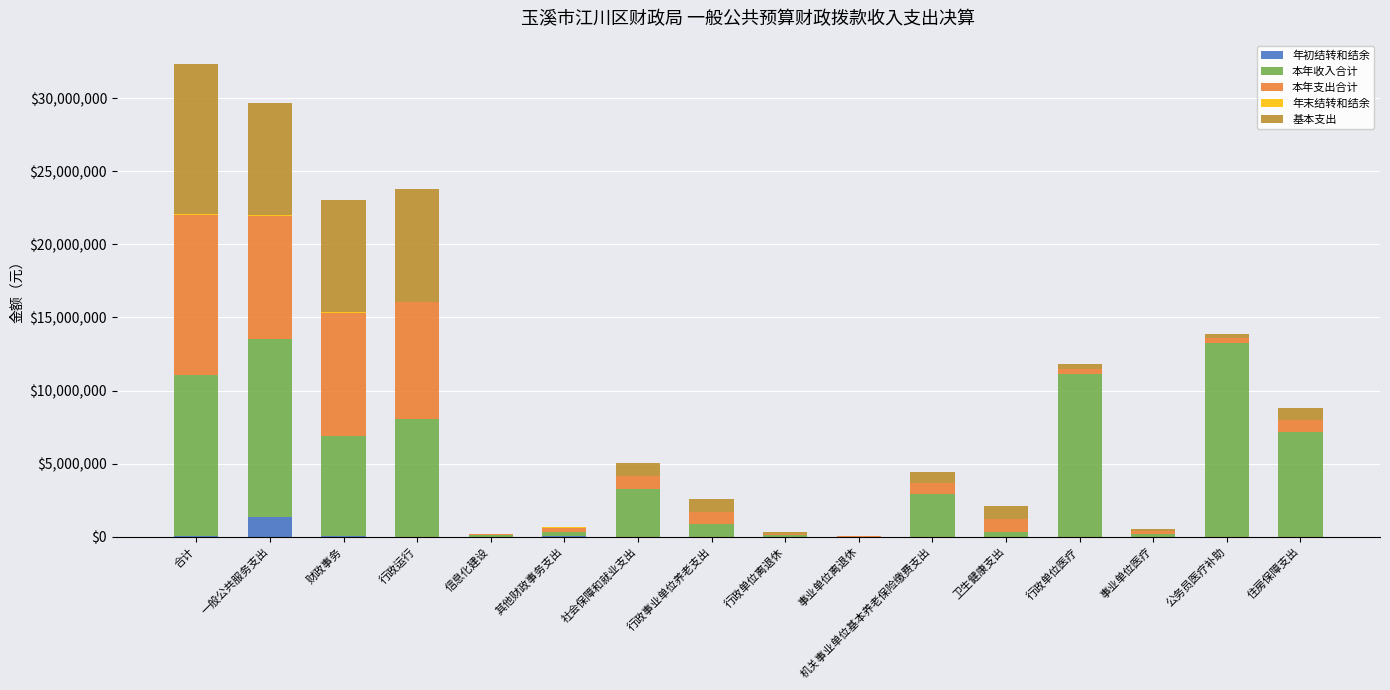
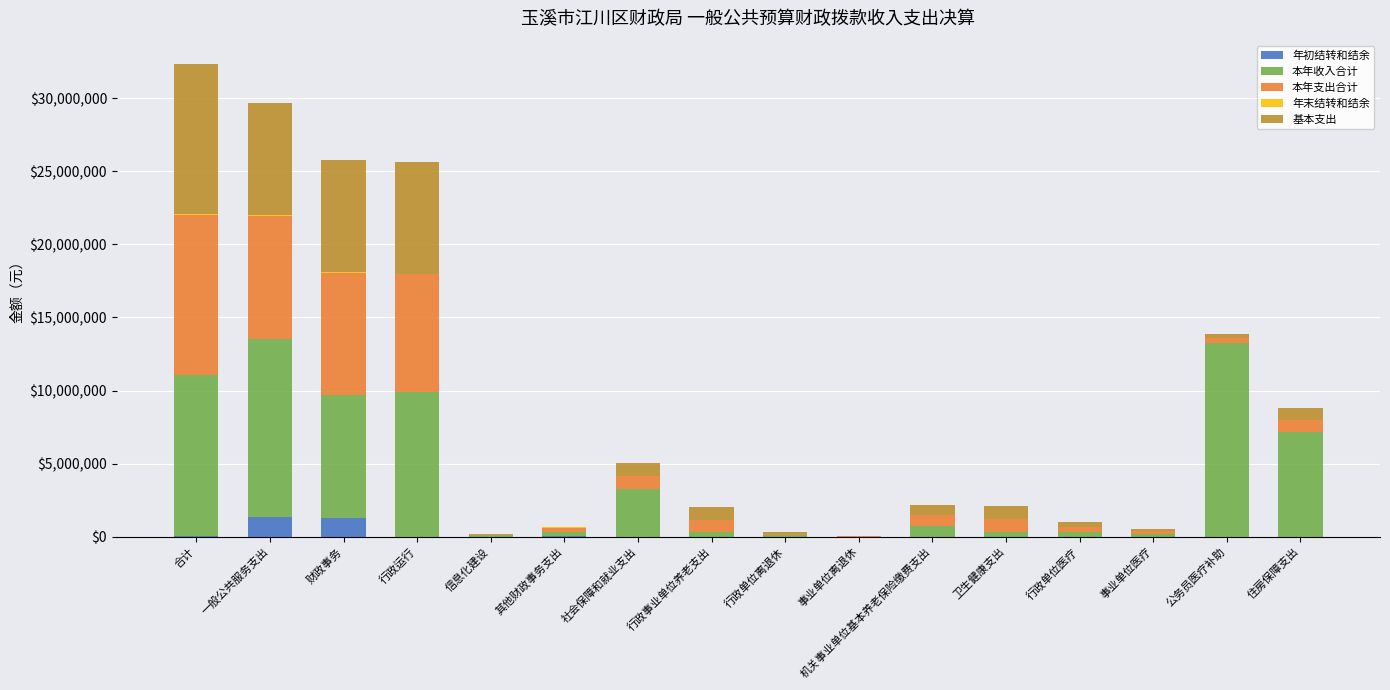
  {
    "年初结转和结余": {
      "一般公共服务支出": "$1,300,000",
-     "财政事务": "$100,000",
+     "财政事务": "$1,300,000",
      "行政运行": "$0",
      "信息化建设": "$0",
      "社会保障和就业支出": "$0",
      "行政事业单位养老支出": "$0",
      "行政单位离退休": "$0",
      "事业单位离退休": "$0",
      "机关事业单位基本养老保险缴费支出": "$0",
      "卫生健康支出": "$0",
      "行政单位医疗": "$0",
      "事业单位医疗": "$0",
      "公务员医疗补助": "$0",
      "住房保障支出": "$0"
    },
    "本年收入合计": {
      "合计": "$11,000,000",
      "一般公共服务支出": "$12,200,000",
-     "财政事务": "$6,800,000",
-     "行政运行": "$8,000,000",
+     "财政事务": "$8,400,000",
+     "行政运行": "$9,900,000",
      "其他财政事务支出": "$300,000",
      "社会保障和就业支出": "$3,300,000",
-     "行政事业单位养老支出": "$900,000",
-     "机关事业单位基本养老保险缴费支出": "$2,900,000",
+     "行政事业单位养老支出": "$300,000",
+     "机关事业单位基本养老保险缴费支出": "$700,000",
      "卫生健康支出": "$300,000",
-     "行政单位医疗": "$11,100,000",
+     "行政单位医疗": "$300,000",
      "事业单位医疗": "$200,000",
      "公务员医疗补助": "$13,200,000",
      "住房保障支出": "$7,200,000"
    },
    "年末结转和结余": {
      "行政运行": "$0",
      "信息化建设": "$0",
      "社会保障和就业支出": "$0",
      "行政事业单位养老支出": "$0",
      "行政单位离退休": "$0",
      "事业单位离退休": "$0",
      "机关事业单位基本养老保险缴费支出": "$0",
      "卫生健康支出": "$0",
      "行政单位医疗": "$0",
      "事业单位医疗": "$0",
      "公务员医疗补助": "$0",
      "住房保障支出": "$0"
    }
  }
